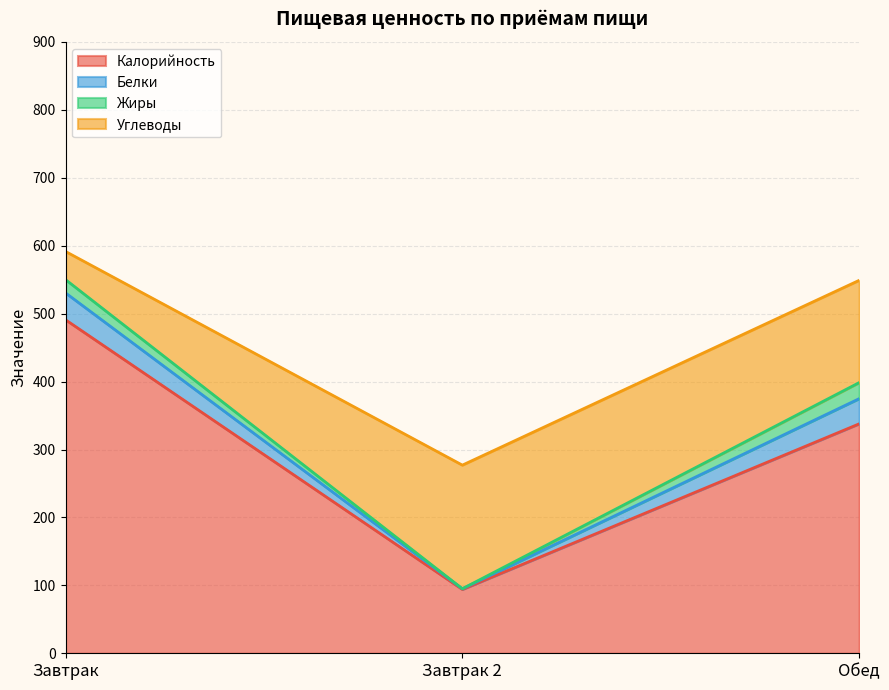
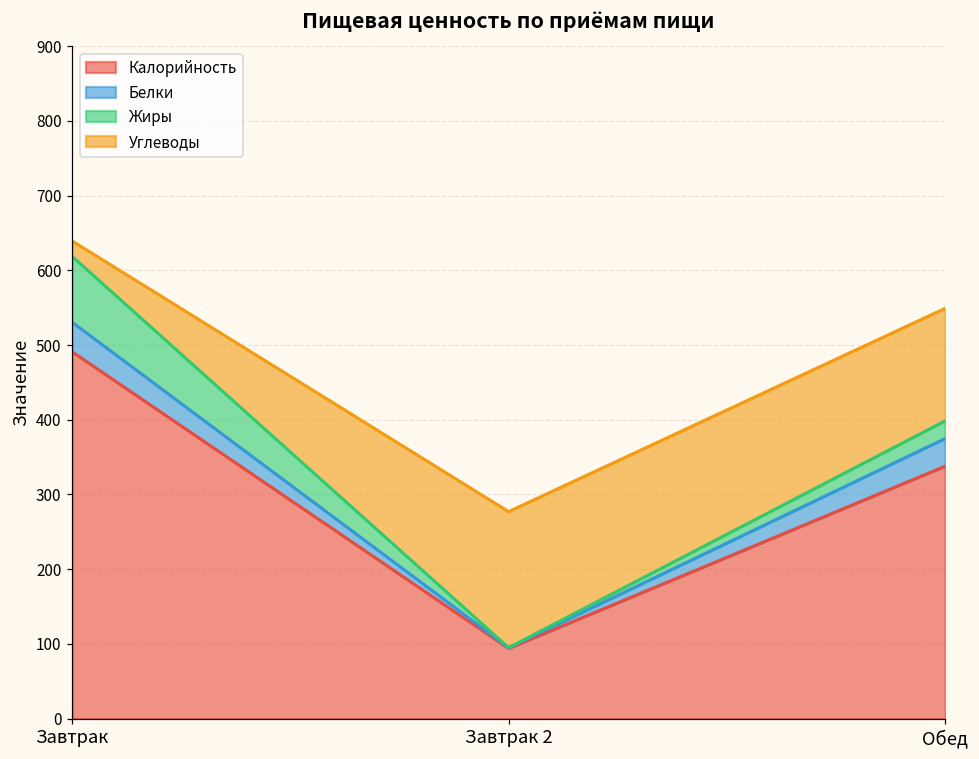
  {
    "Калорийность": {
      "Завтрак": 490,
      "Обед": 340
    },
    "Белки": {
      "Завтрак": 40,
      "Обед": 40
    },
    "Жиры": {
-     "Завтрак": 20,
+     "Завтрак": 90,
      "Обед": 20
    },
    "Углеводы": {
-     "Завтрак": 40,
+     "Завтрак": 20,
      "Завтрак 2": 180,
      "Обед": 150
    }
  }
